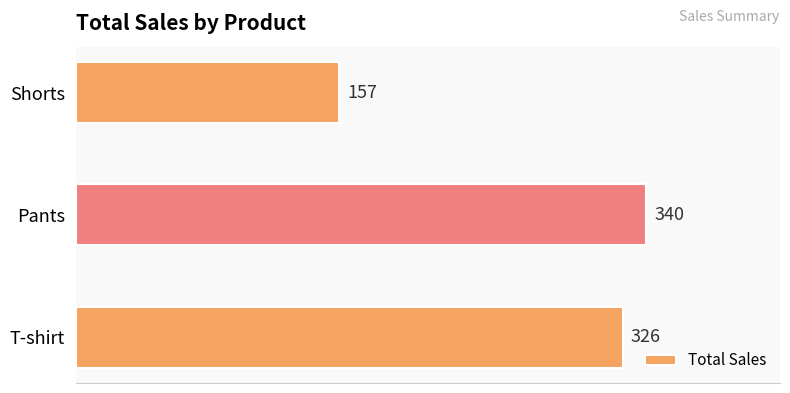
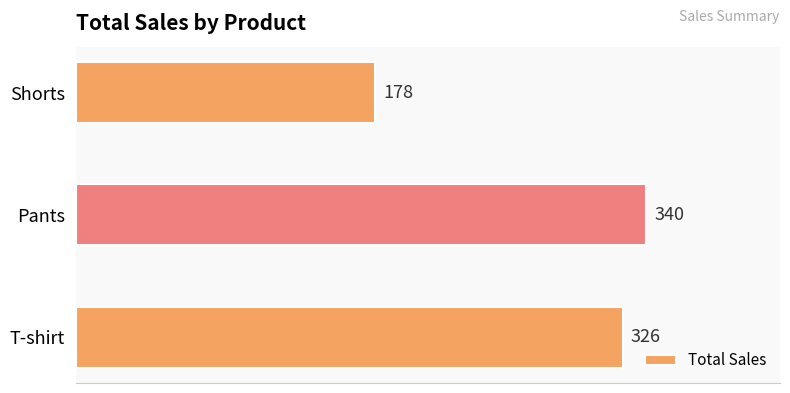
  {
-   "Shorts": 157,
+   "Shorts": 178,
    "Pants": 340,
    "T-shirt": 326
  }
